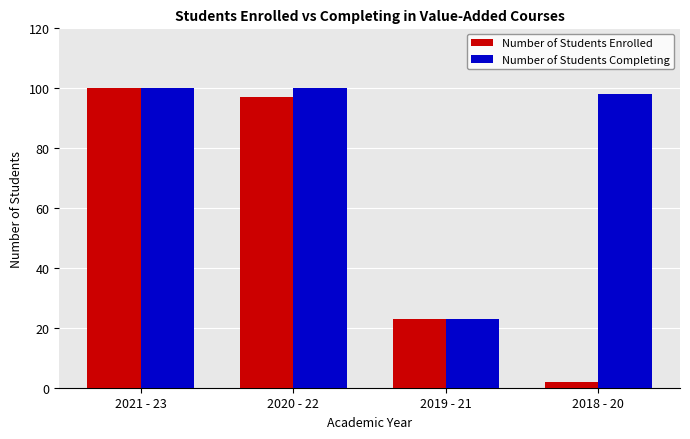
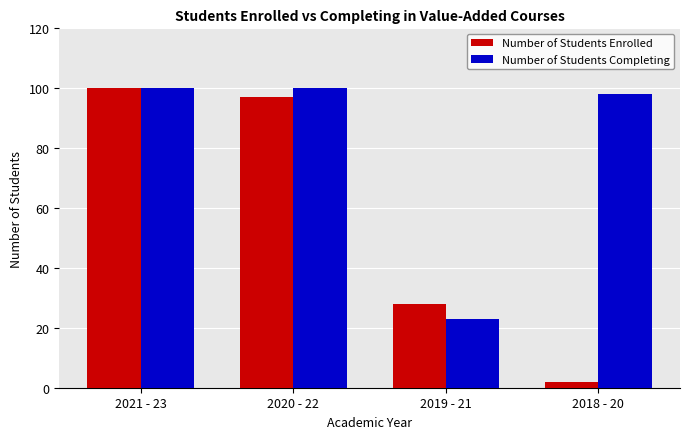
  {
    "Number of Students Enrolled": {
      "2021 - 23": 100,
      "2020 - 22": 97,
-     "2019 - 21": 23,
+     "2019 - 21": 28,
      "2018 - 20": 2
    },
    "Number of Students Completing": {
      "2021 - 23": 100,
      "2020 - 22": 100,
      "2019 - 21": 23,
      "2018 - 20": 98
    }
  }
